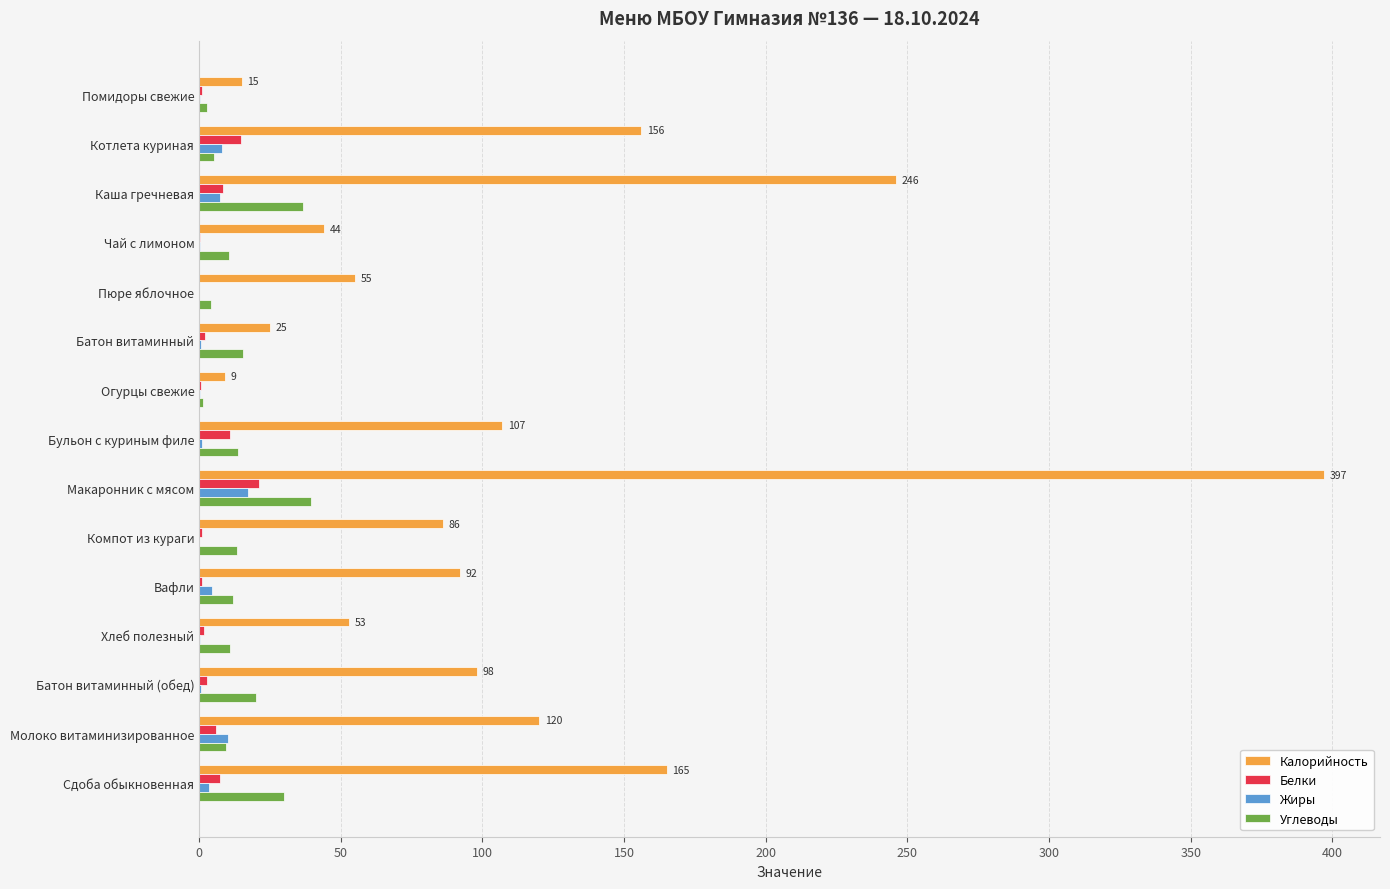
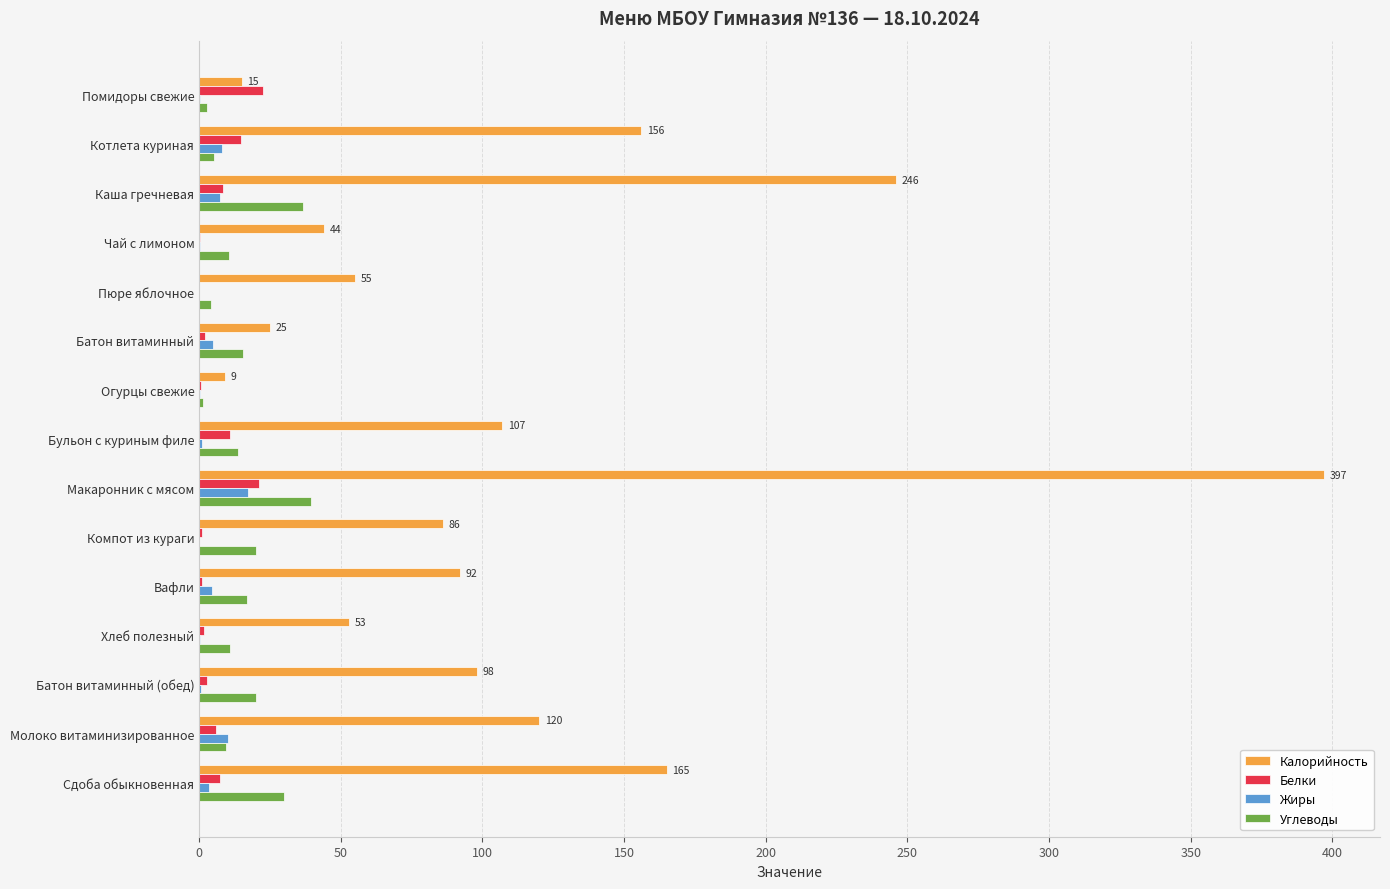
  {
    "Калорийность": {
      "Помидоры свежие": 15,
      "Котлета куриная": 156,
      "Каша гречневая": 246,
      "Чай с лимоном": 44,
      "Пюре яблочное": 55,
      "Батон витаминный": 25,
      "Огурцы свежие": 9,
      "Бульон с куриным филе": 107,
      "Макаронник с мясом": 397,
      "Компот из кураги": 86,
      "Вафли": 92,
      "Хлеб полезный": 53,
      "Батон витаминный (обед)": 98,
      "Молоко витаминизированное": 120,
      "Сдоба обыкновенная": 165
    },
    "Белки": {
-     "Помидоры свежие": 1,
+     "Помидоры свежие": 22,
      "Котлета куриная": 15,
      "Каша гречневая": 9,
      "Пюре яблочное": 0,
      "Батон витаминный": 2,
      "Бульон с куриным филе": 11,
      "Макаронник с мясом": 21,
      "Компот из кураги": 1,
      "Хлеб полезный": 2,
      "Батон витаминный (обед)": 3,
      "Молоко витаминизированное": 6,
      "Сдоба обыкновенная": 7
    },
    "Жиры": {
      "Котлета куриная": 8,
      "Каша гречневая": 7,
      "Пюре яблочное": 0,
-     "Батон витаминный": 1,
+     "Батон витаминный": 5,
      "Бульон с куриным филе": 1,
      "Макаронник с мясом": 17,
      "Компот из кураги": 0,
      "Вафли": 5,
      "Молоко витаминизированное": 10,
      "Сдоба обыкновенная": 3
    },
    "Углеводы": {
      "Помидоры свежие": 3,
      "Котлета куриная": 5,
      "Каша гречневая": 37,
      "Чай с лимоном": 11,
      "Пюре яблочное": 4,
      "Батон витаминный": 15,
      "Огурцы свежие": 2,
      "Бульон с куриным филе": 14,
      "Макаронник с мясом": 40,
-     "Компот из кураги": 13,
-     "Вафли": 12,
+     "Компот из кураги": 20,
+     "Вафли": 17,
      "Хлеб полезный": 11,
      "Батон витаминный (обед)": 20,
      "Молоко витаминизированное": 9,
      "Сдоба обыкновенная": 30
    }
  }
